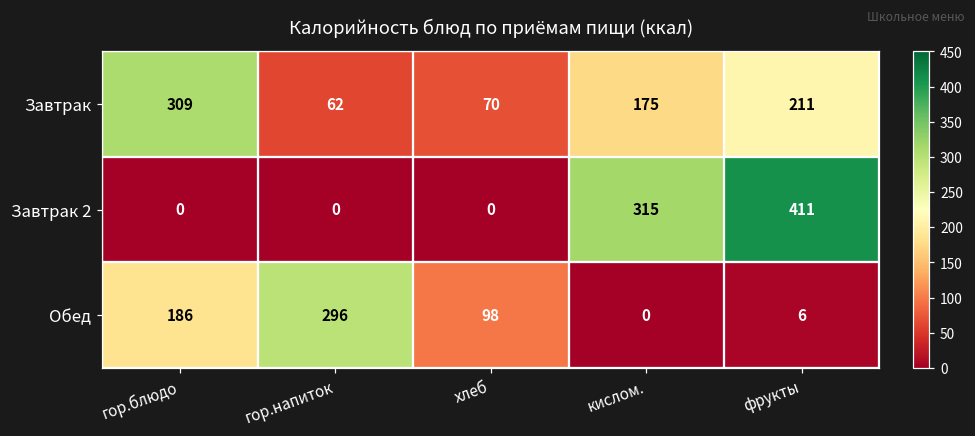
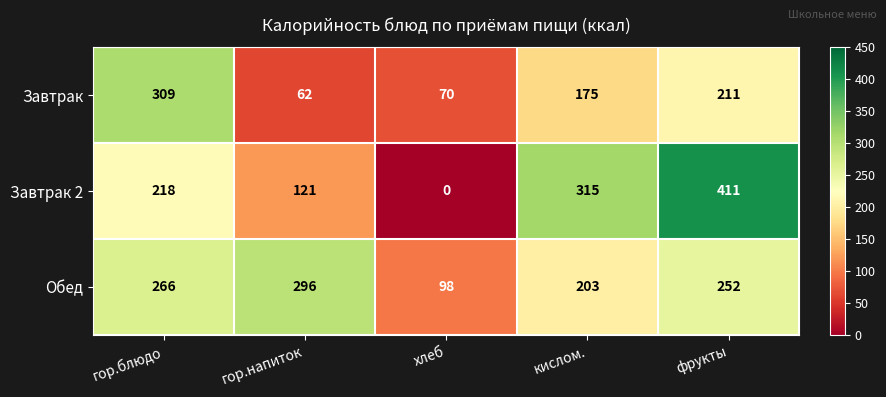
  {
    "Завтрак": {
      "гор.блюдо": 309,
      "гор.напиток": 62,
      "хлеб": 70,
      "кислом.": 175,
      "фрукты": 211
    },
    "Завтрак 2": {
-     "гор.блюдо": 0,
-     "гор.напиток": 0,
+     "гор.блюдо": 218,
+     "гор.напиток": 121,
      "хлеб": 0,
      "кислом.": 315,
      "фрукты": 411
    },
    "Обед": {
-     "гор.блюдо": 186,
+     "гор.блюдо": 266,
      "гор.напиток": 296,
      "хлеб": 98,
-     "кислом.": 0,
-     "фрукты": 6
+     "кислом.": 203,
+     "фрукты": 252
    }
  }
